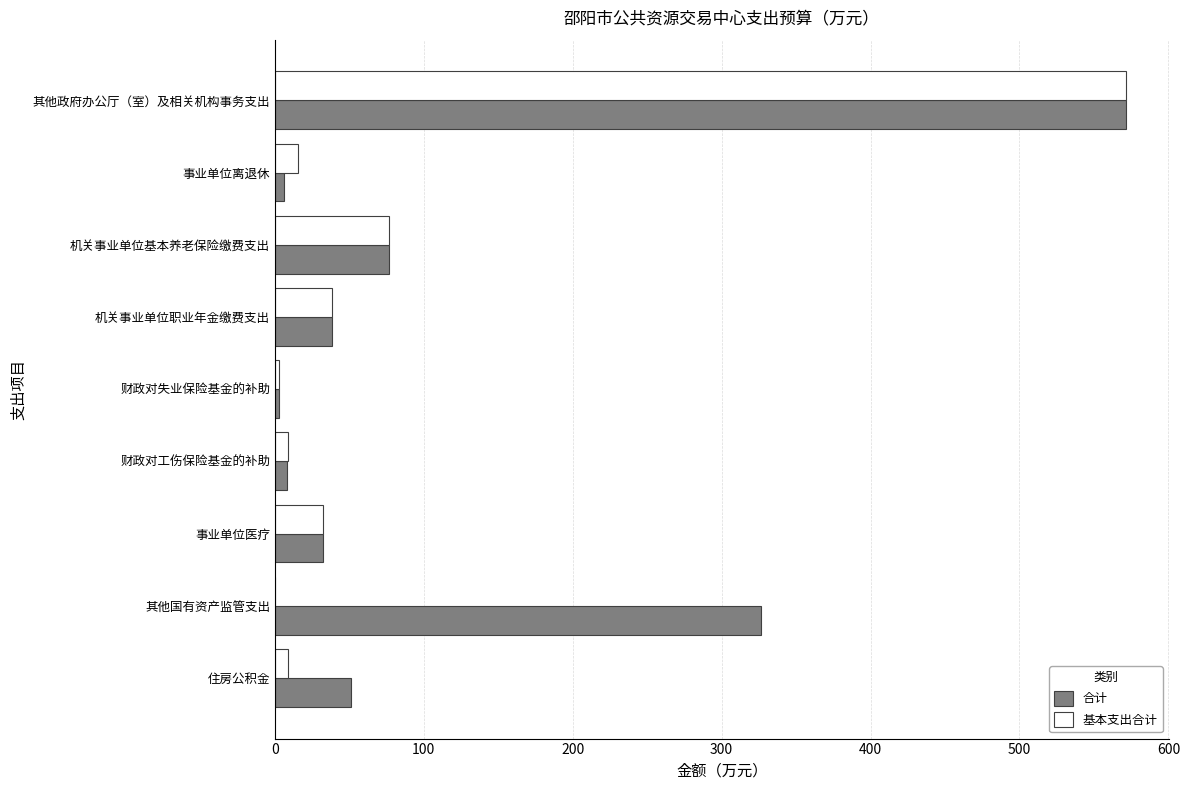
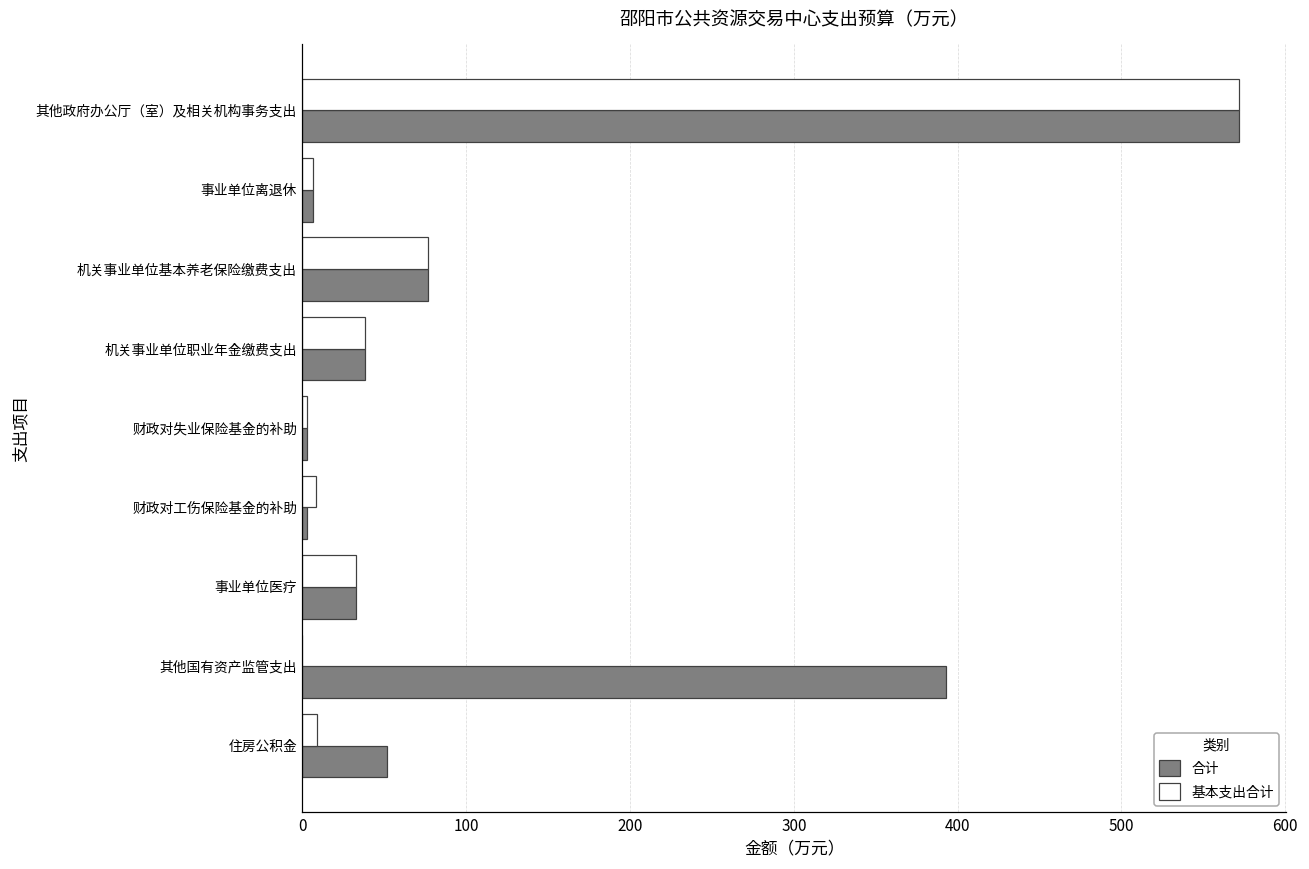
  {
    "合计": {
      "其他政府办公厅（室）及相关机构事务支出": 572,
      "事业单位离退休": 6,
      "机关事业单位基本养老保险缴费支出": 77,
      "机关事业单位职业年金缴费支出": 38,
      "财政对失业保险基金的补助": 3,
-     "财政对工伤保险基金的补助": 8,
+     "财政对工伤保险基金的补助": 3,
      "事业单位医疗": 32,
-     "其他国有资产监管支出": 326,
+     "其他国有资产监管支出": 393,
      "住房公积金": 51
    },
    "基本支出合计": {
      "其他政府办公厅（室）及相关机构事务支出": 572,
-     "事业单位离退休": 15,
+     "事业单位离退休": 6,
      "机关事业单位基本养老保险缴费支出": 77,
      "机关事业单位职业年金缴费支出": 38,
      "财政对失业保险基金的补助": 3,
      "财政对工伤保险基金的补助": 9,
      "事业单位医疗": 32,
      "其他国有资产监管支出": 0,
      "住房公积金": 9
    }
  }
